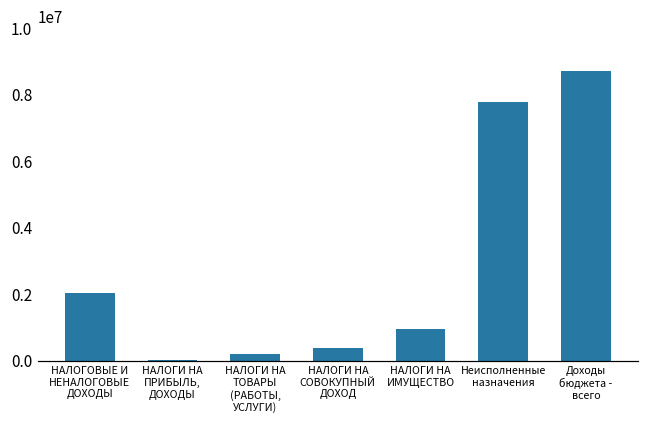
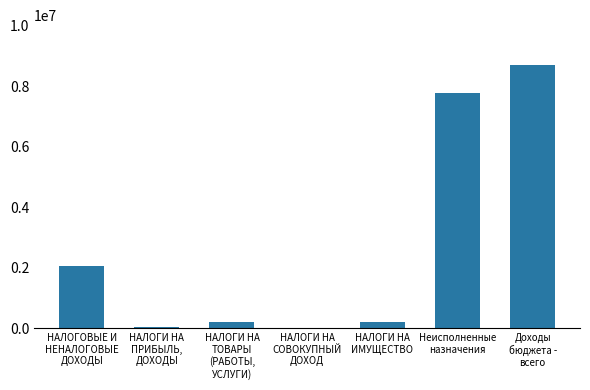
  {
    "НАЛОГОВЫЕ И НЕНАЛОГОВЫЕ ДОХОДЫ": 2000000,
    "НАЛОГИ НА ТОВАРЫ (РАБОТЫ, УСЛУГИ)": 200000,
-   "НАЛОГИ НА СОВОКУПНЫЙ ДОХОД": 400000,
-   "НАЛОГИ НА ИМУЩЕСТВО": 1000000,
+   "НАЛОГИ НА СОВОКУПНЫЙ ДОХОД": 0,
+   "НАЛОГИ НА ИМУЩЕСТВО": 200000,
    "Неисполненные назначения": 7800000,
    "Доходы бюджета - всего": 8700000
  }
